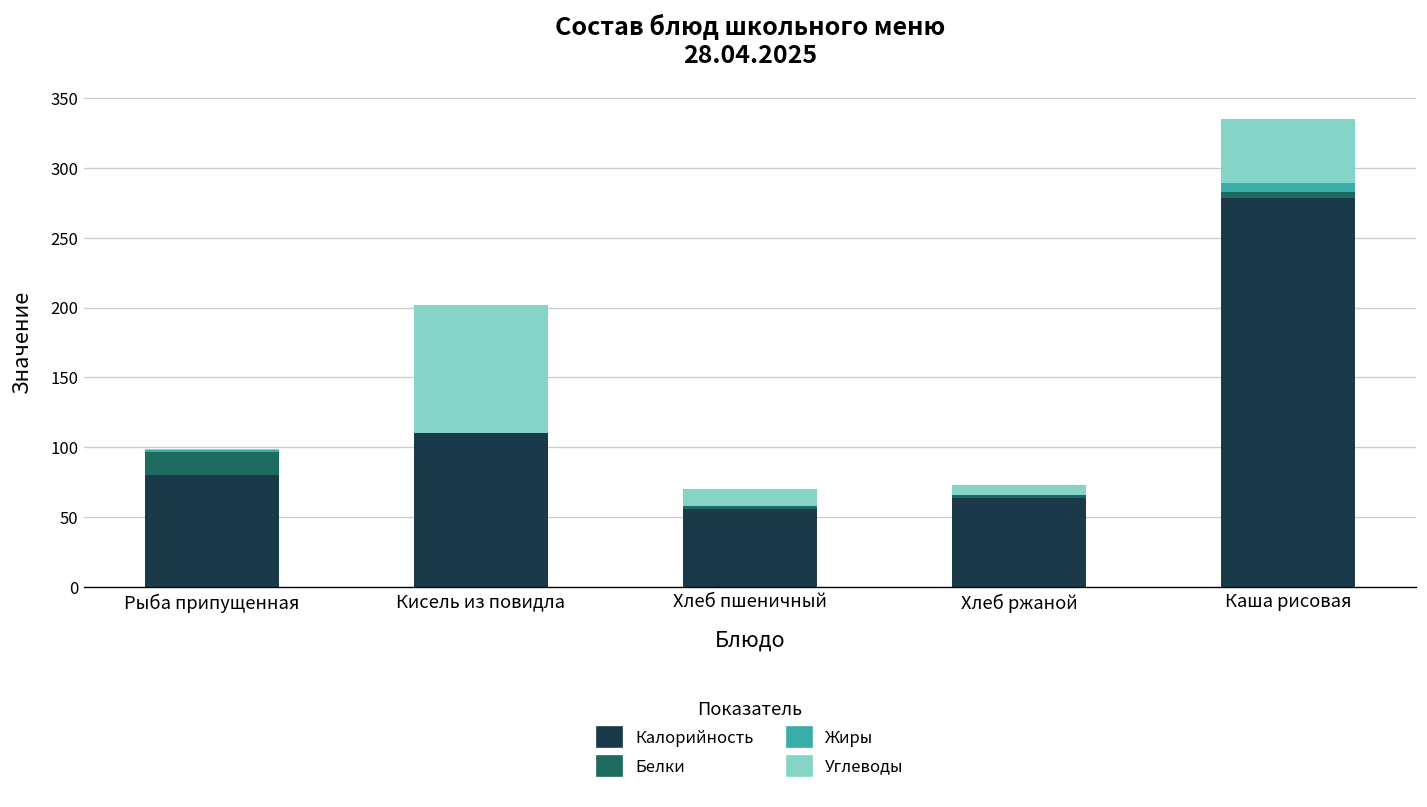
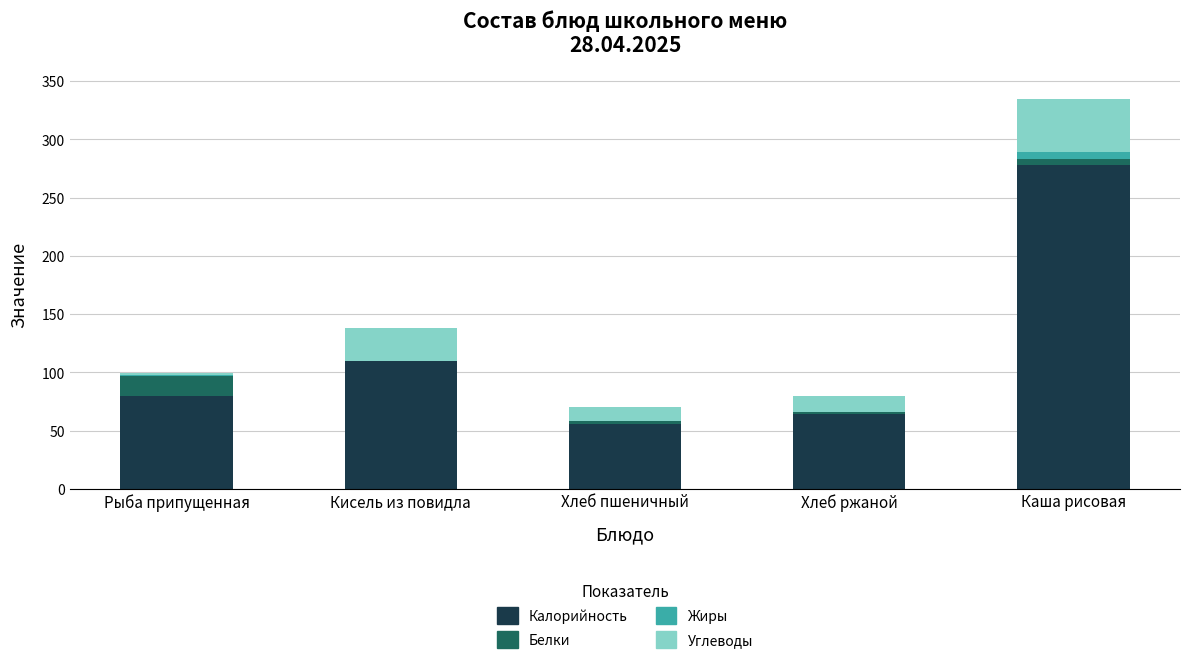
  {
    "Жиры": {
      "Кисель из повидла": 0,
      "Хлеб пшеничный": 0,
      "Хлеб ржаной": 0,
      "Каша рисовая": 6
    },
    "Углеводы": {
-     "Кисель из повидла": 92,
+     "Кисель из повидла": 28,
      "Хлеб пшеничный": 12,
-     "Хлеб ржаной": 7,
+     "Хлеб ржаной": 14,
      "Каша рисовая": 46
    }
  }
